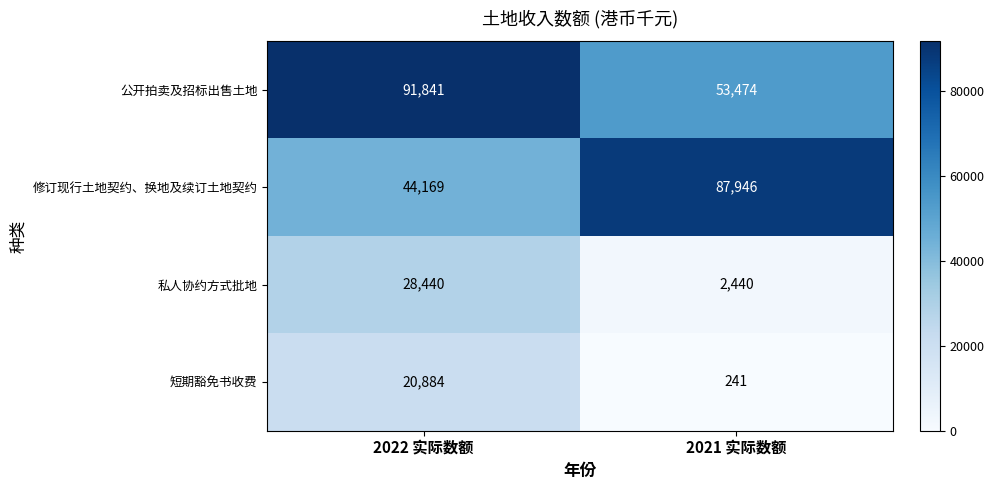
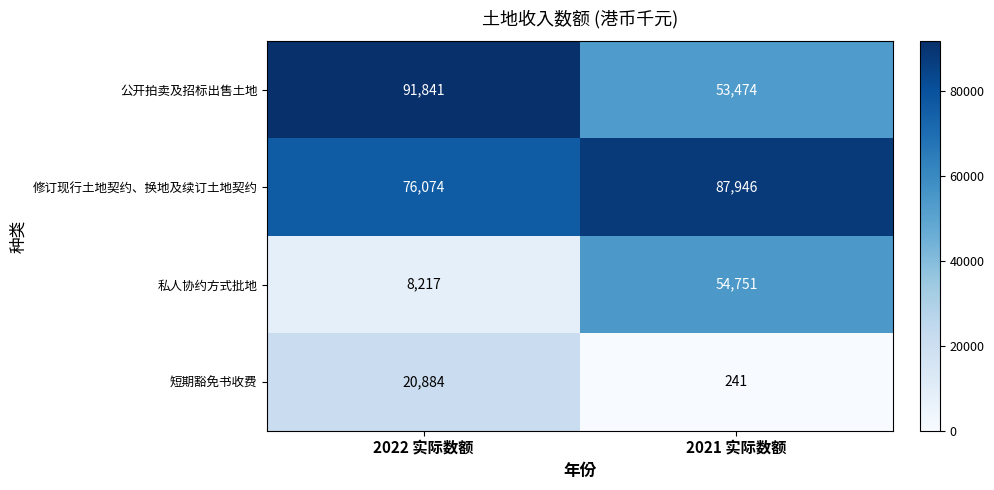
  {
    "公开拍卖及招标出售土地": {
      "2022 实际数额": "91,841",
      "2021 实际数额": "53,474"
    },
    "修订现行土地契约、换地及续订土地契约": {
-     "2022 实际数额": "44,169",
+     "2022 实际数额": "76,074",
      "2021 实际数额": "87,946"
    },
    "私人协约方式批地": {
-     "2022 实际数额": "28,440",
-     "2021 实际数额": "2,440"
+     "2022 实际数额": "8,217",
+     "2021 实际数额": "54,751"
    },
    "短期豁免书收费": {
      "2022 实际数额": "20,884",
      "2021 实际数额": "241"
    }
  }
